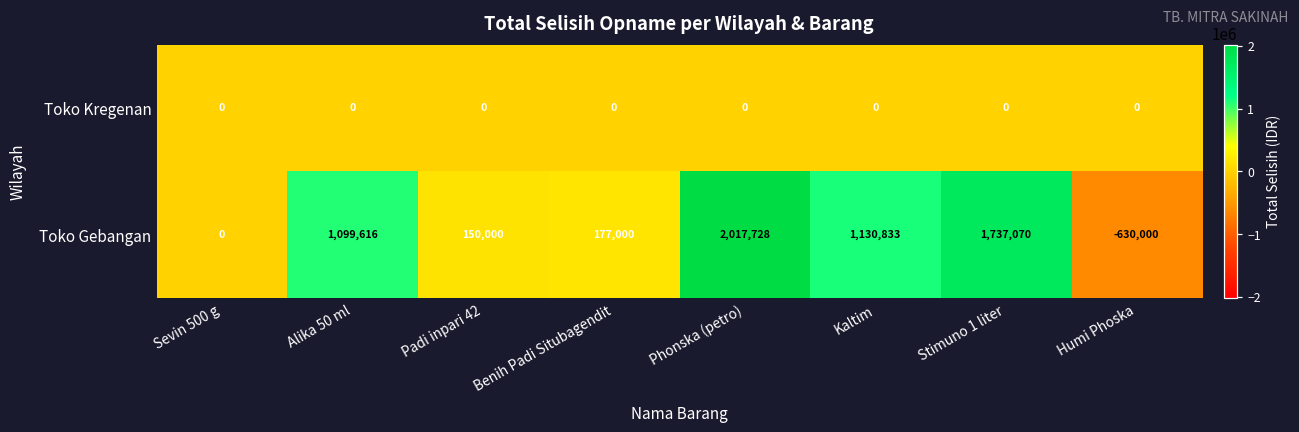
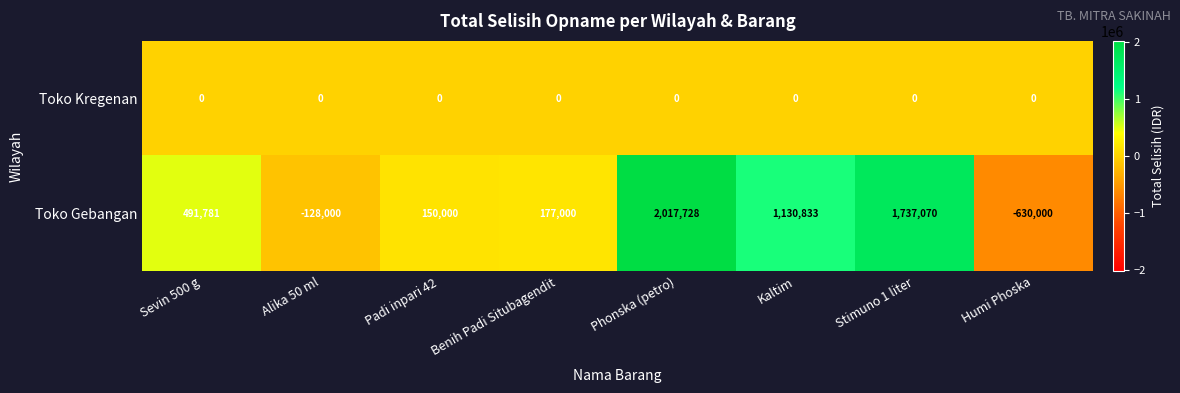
  {
    "Toko Kregenan": {
      "Sevin 500 g": "0",
      "Alika 50 ml": "0",
      "Padi inpari 42": "0",
      "Benih Padi Situbagendit": "0",
      "Phonska (petro)": "0",
      "Kaltim": "0",
      "Stimuno 1 liter": "0",
      "Humi Phoska": "0"
    },
    "Toko Gebangan": {
-     "Sevin 500 g": "0",
-     "Alika 50 ml": "1,099,616",
+     "Sevin 500 g": "491,781",
+     "Alika 50 ml": "-128,000",
      "Padi inpari 42": "150,000",
      "Benih Padi Situbagendit": "177,000",
      "Phonska (petro)": "2,017,728",
      "Kaltim": "1,130,833",
      "Stimuno 1 liter": "1,737,070",
      "Humi Phoska": "-630,000"
    }
  }
